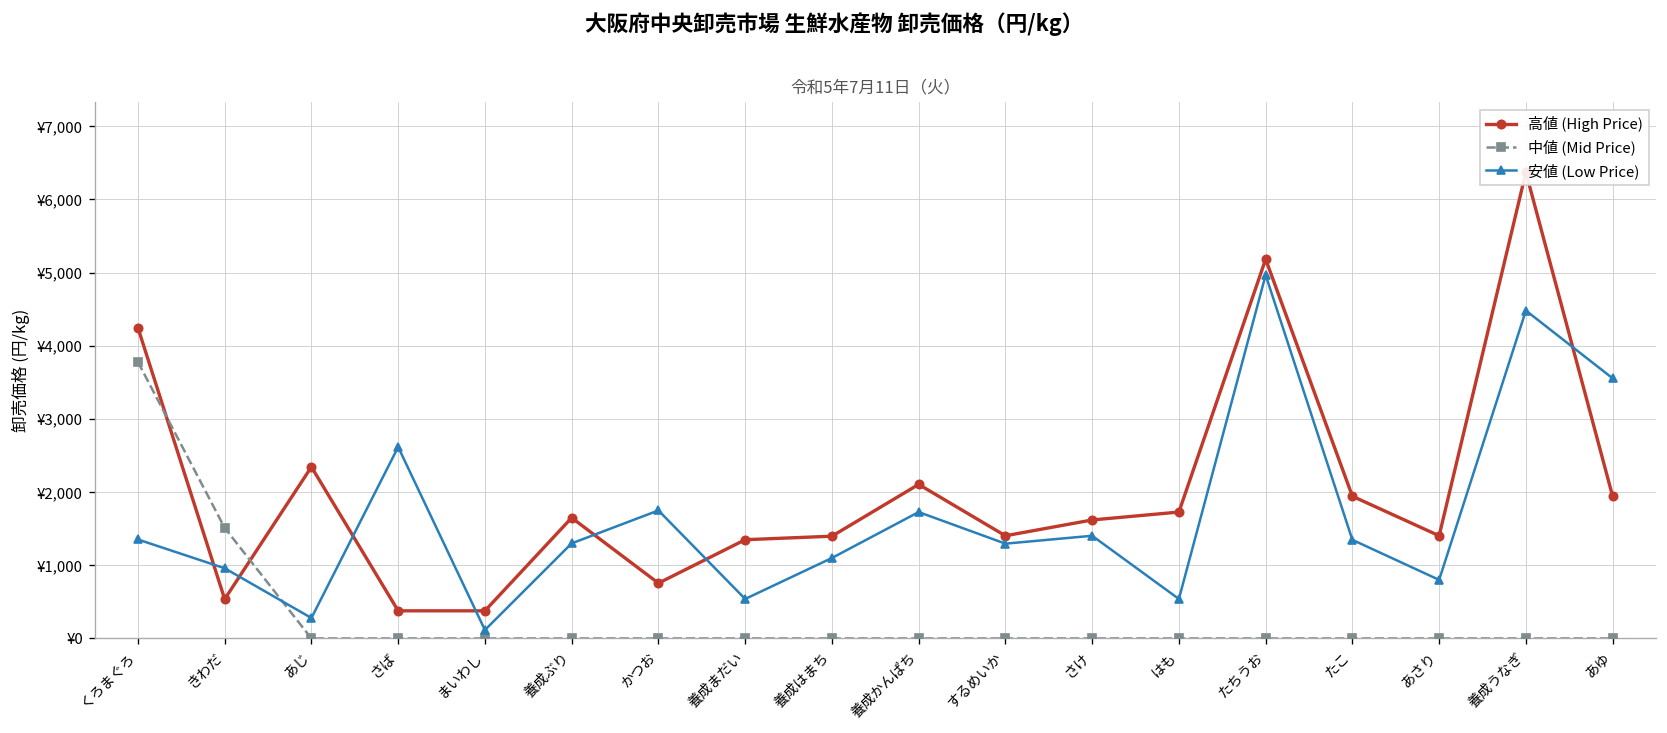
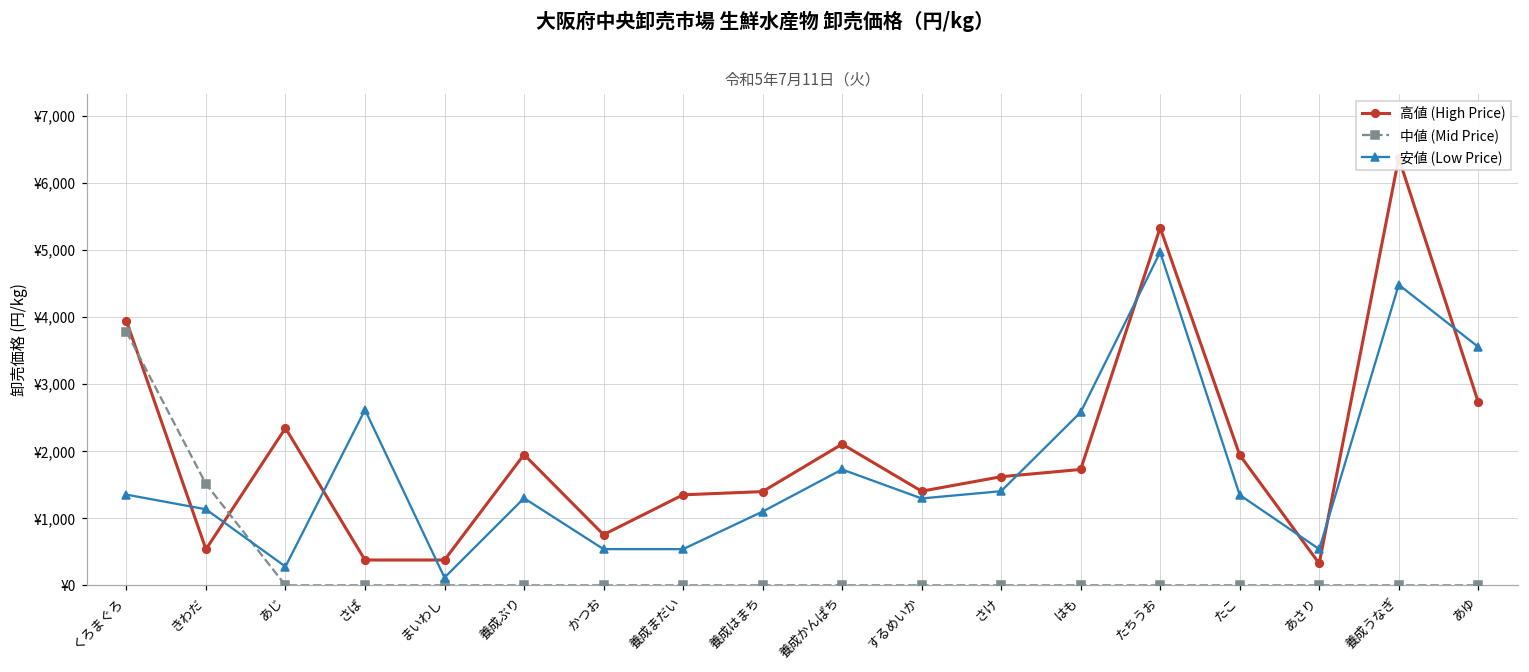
  {
    "高値 (High Price)": {
-     "くろまぐろ": "¥4,200",
+     "くろまぐろ": "¥3,900",
      "きわだ": "¥500",
      "あじ": "¥2,300",
      "さば": "¥400",
      "まいわし": "¥400",
-     "養成ぶり": "¥1,700",
+     "養成ぶり": "¥2,000",
      "かつお": "¥800",
      "養成まだい": "¥1,400",
      "養成はまち": "¥1,400",
      "養成かんぱち": "¥2,100",
      "するめいか": "¥1,400",
      "さけ": "¥1,600",
      "はも": "¥1,700",
-     "たちうお": "¥5,200",
+     "たちうお": "¥5,300",
      "たこ": "¥1,900",
-     "あさり": "¥1,400",
-     "あゆ": "¥1,900"
+     "あさり": "¥300",
+     "あゆ": "¥2,700"
    },
    "中値 (Mid Price)": {
      "くろまぐろ": "¥3,800",
      "きわだ": "¥1,500",
      "あじ": "¥0",
      "さば": "¥0",
      "まいわし": "¥0",
      "養成ぶり": "¥0",
      "かつお": "¥0",
      "養成まだい": "¥0",
      "養成はまち": "¥0",
      "養成かんぱち": "¥0",
      "するめいか": "¥0",
      "さけ": "¥0",
      "はも": "¥0",
      "たちうお": "¥0",
      "たこ": "¥0",
      "あさり": "¥0",
      "養成うなぎ": "¥0",
      "あゆ": "¥0"
    },
    "安値 (Low Price)": {
      "くろまぐろ": "¥1,400",
-     "きわだ": "¥1,000",
+     "きわだ": "¥1,100",
      "あじ": "¥300",
      "さば": "¥2,600",
      "まいわし": "¥100",
      "養成ぶり": "¥1,300",
-     "かつお": "¥1,800",
+     "かつお": "¥500",
      "養成まだい": "¥500",
      "養成はまち": "¥1,100",
      "養成かんぱち": "¥1,700",
      "するめいか": "¥1,300",
      "さけ": "¥1,400",
-     "はも": "¥500",
+     "はも": "¥2,600",
      "たちうお": "¥5,000",
      "たこ": "¥1,300",
-     "あさり": "¥800",
+     "あさり": "¥500",
      "養成うなぎ": "¥4,500",
      "あゆ": "¥3,600"
    }
  }
